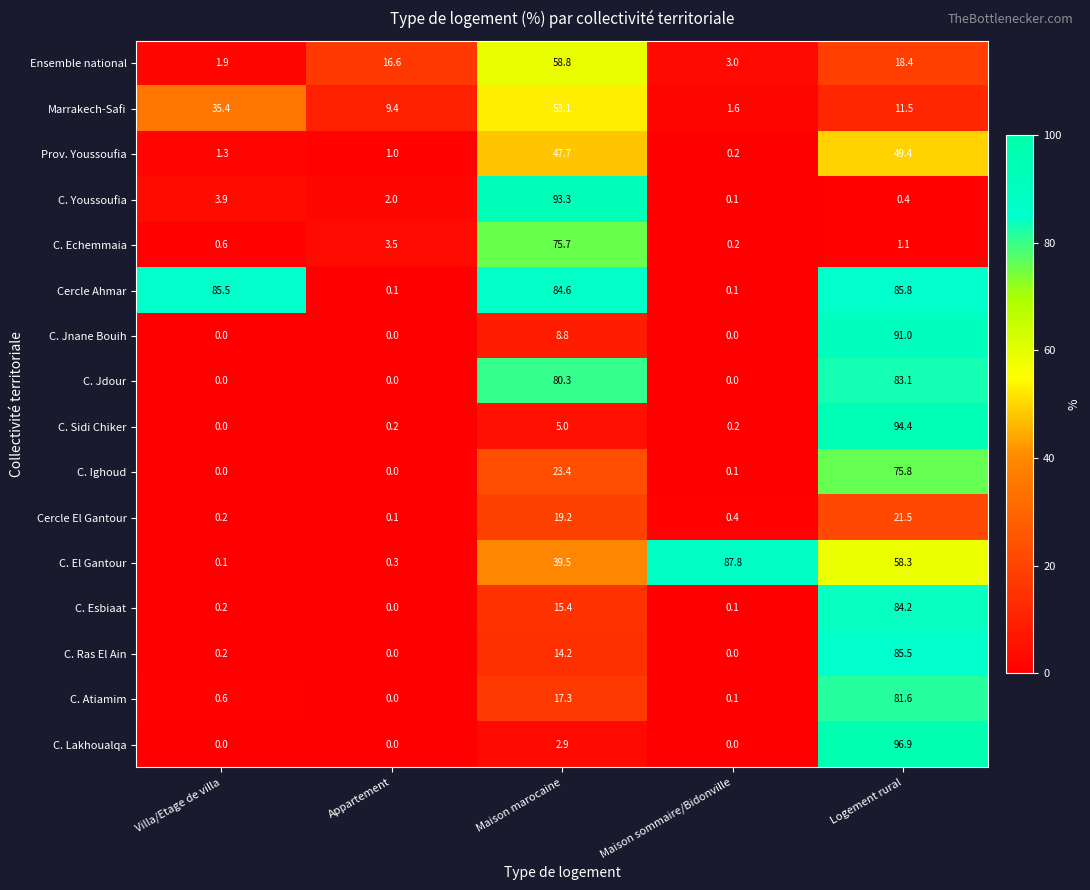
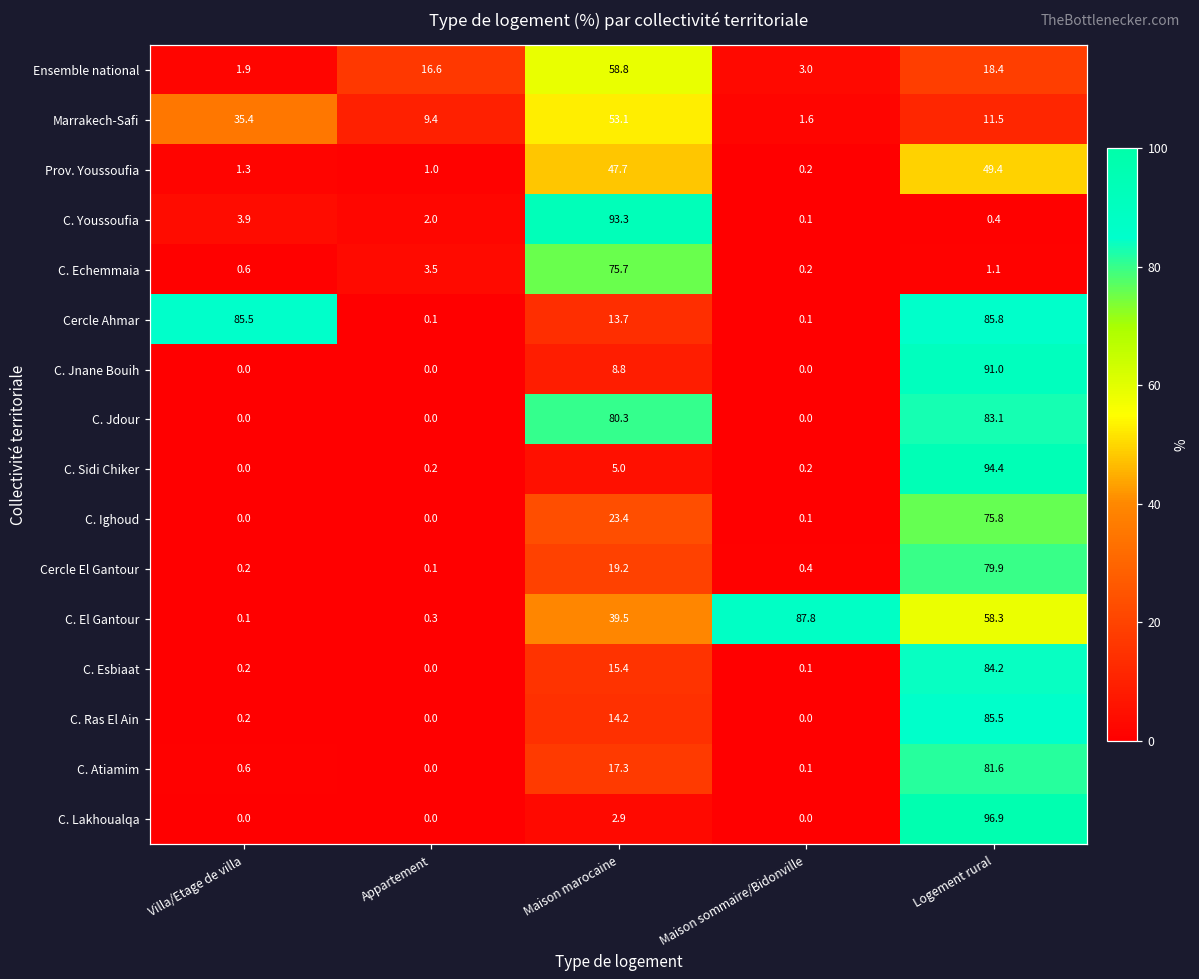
  {
    "Ensemble national": {
      "Villa/Etage de villa": 1.9,
      "Appartement": 16.6,
      "Maison marocaine": 58.8,
      "Maison sommaire/Bidonville": 3.0,
      "Logement rural": 18.4
    },
    "Marrakech-Safi": {
      "Villa/Etage de villa": 35.4,
      "Appartement": 9.4,
      "Maison marocaine": 53.1,
      "Maison sommaire/Bidonville": 1.6,
      "Logement rural": 11.5
    },
    "Prov. Youssoufia": {
      "Villa/Etage de villa": 1.3,
      "Appartement": 1.0,
      "Maison marocaine": 47.7,
      "Maison sommaire/Bidonville": 0.2,
      "Logement rural": 49.4
    },
    "C. Youssoufia": {
      "Villa/Etage de villa": 3.9,
      "Appartement": 2.0,
      "Maison marocaine": 93.3,
      "Maison sommaire/Bidonville": 0.1,
      "Logement rural": 0.4
    },
    "C. Echemmaia": {
      "Villa/Etage de villa": 0.6,
      "Appartement": 3.5,
      "Maison marocaine": 75.7,
      "Maison sommaire/Bidonville": 0.2,
      "Logement rural": 1.1
    },
    "Cercle Ahmar": {
      "Villa/Etage de villa": 85.5,
      "Appartement": 0.1,
-     "Maison marocaine": 84.6,
+     "Maison marocaine": 13.7,
      "Maison sommaire/Bidonville": 0.1,
      "Logement rural": 85.8
    },
    "C. Jnane Bouih": {
      "Villa/Etage de villa": 0.0,
      "Appartement": 0.0,
      "Maison marocaine": 8.8,
      "Maison sommaire/Bidonville": 0.0,
      "Logement rural": 91.0
    },
    "C. Jdour": {
      "Villa/Etage de villa": 0.0,
      "Appartement": 0.0,
      "Maison marocaine": 80.3,
      "Maison sommaire/Bidonville": 0.0,
      "Logement rural": 83.1
    },
    "C. Sidi Chiker": {
      "Villa/Etage de villa": 0.0,
      "Appartement": 0.2,
      "Maison marocaine": 5.0,
      "Maison sommaire/Bidonville": 0.2,
      "Logement rural": 94.4
    },
    "C. Ighoud": {
      "Villa/Etage de villa": 0.0,
      "Appartement": 0.0,
      "Maison marocaine": 23.4,
      "Maison sommaire/Bidonville": 0.1,
      "Logement rural": 75.8
    },
    "Cercle El Gantour": {
      "Villa/Etage de villa": 0.2,
      "Appartement": 0.1,
      "Maison marocaine": 19.2,
      "Maison sommaire/Bidonville": 0.4,
-     "Logement rural": 21.5
+     "Logement rural": 79.9
    },
    "C. El Gantour": {
      "Villa/Etage de villa": 0.1,
      "Appartement": 0.3,
      "Maison marocaine": 39.5,
      "Maison sommaire/Bidonville": 87.8,
      "Logement rural": 58.3
    },
    "C. Esbiaat": {
      "Villa/Etage de villa": 0.2,
      "Appartement": 0.0,
      "Maison marocaine": 15.4,
      "Maison sommaire/Bidonville": 0.1,
      "Logement rural": 84.2
    },
    "C. Ras El Ain": {
      "Villa/Etage de villa": 0.2,
      "Appartement": 0.0,
      "Maison marocaine": 14.2,
      "Maison sommaire/Bidonville": 0.0,
      "Logement rural": 85.5
    },
    "C. Atiamim": {
      "Villa/Etage de villa": 0.6,
      "Appartement": 0.0,
      "Maison marocaine": 17.3,
      "Maison sommaire/Bidonville": 0.1,
      "Logement rural": 81.6
    },
    "C. Lakhoualqa": {
      "Villa/Etage de villa": 0.0,
      "Appartement": 0.0,
      "Maison marocaine": 2.9,
      "Maison sommaire/Bidonville": 0.0,
      "Logement rural": 96.9
    }
  }
